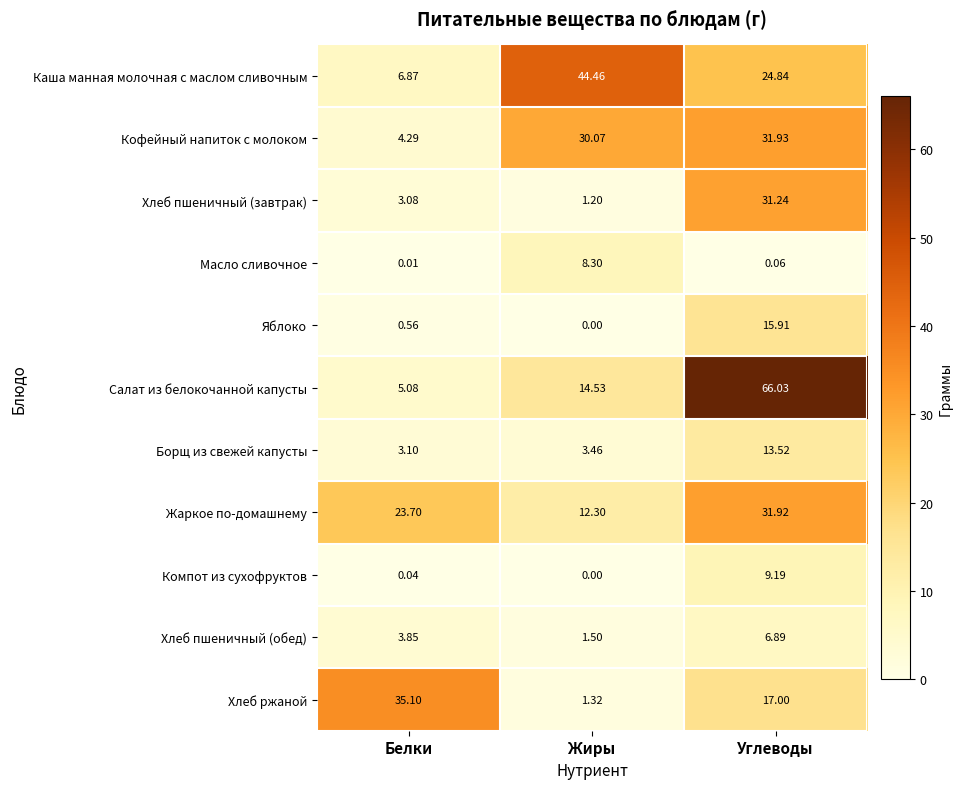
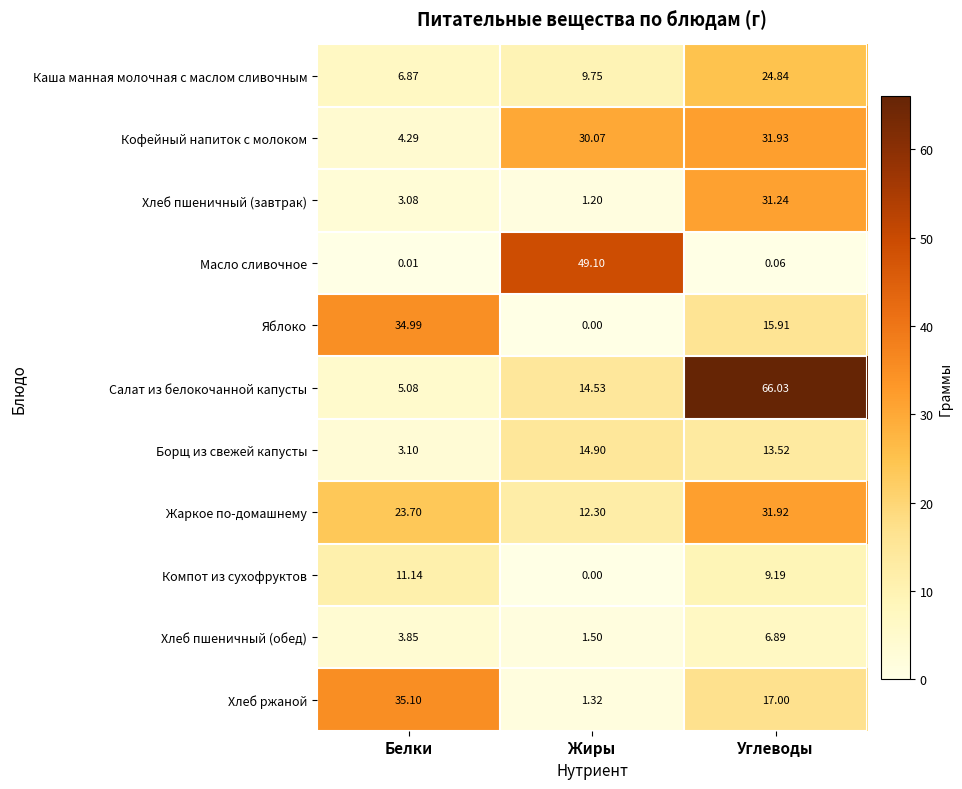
  {
    "Каша манная молочная с маслом сливочным": {
      "Белки": 6.87,
-     "Жиры": 44.46,
+     "Жиры": 9.75,
      "Углеводы": 24.84
    },
    "Кофейный напиток с молоком": {
      "Белки": 4.29,
      "Жиры": 30.07,
      "Углеводы": 31.93
    },
    "Хлеб пшеничный (завтрак)": {
      "Белки": 3.08,
      "Жиры": 1.20,
      "Углеводы": 31.24
    },
    "Масло сливочное": {
      "Белки": 0.01,
-     "Жиры": 8.30,
+     "Жиры": 49.10,
      "Углеводы": 0.06
    },
    "Яблоко": {
-     "Белки": 0.56,
+     "Белки": 34.99,
      "Жиры": 0.00,
      "Углеводы": 15.91
    },
    "Салат из белокочанной капусты": {
      "Белки": 5.08,
      "Жиры": 14.53,
      "Углеводы": 66.03
    },
    "Борщ из свежей капусты": {
      "Белки": 3.10,
-     "Жиры": 3.46,
+     "Жиры": 14.90,
      "Углеводы": 13.52
    },
    "Жаркое по-домашнему": {
      "Белки": 23.70,
      "Жиры": 12.30,
      "Углеводы": 31.92
    },
    "Компот из сухофруктов": {
-     "Белки": 0.04,
+     "Белки": 11.14,
      "Жиры": 0.00,
      "Углеводы": 9.19
    },
    "Хлеб пшеничный (обед)": {
      "Белки": 3.85,
      "Жиры": 1.50,
      "Углеводы": 6.89
    },
    "Хлеб ржаной": {
      "Белки": 35.10,
      "Жиры": 1.32,
      "Углеводы": 17.00
    }
  }
